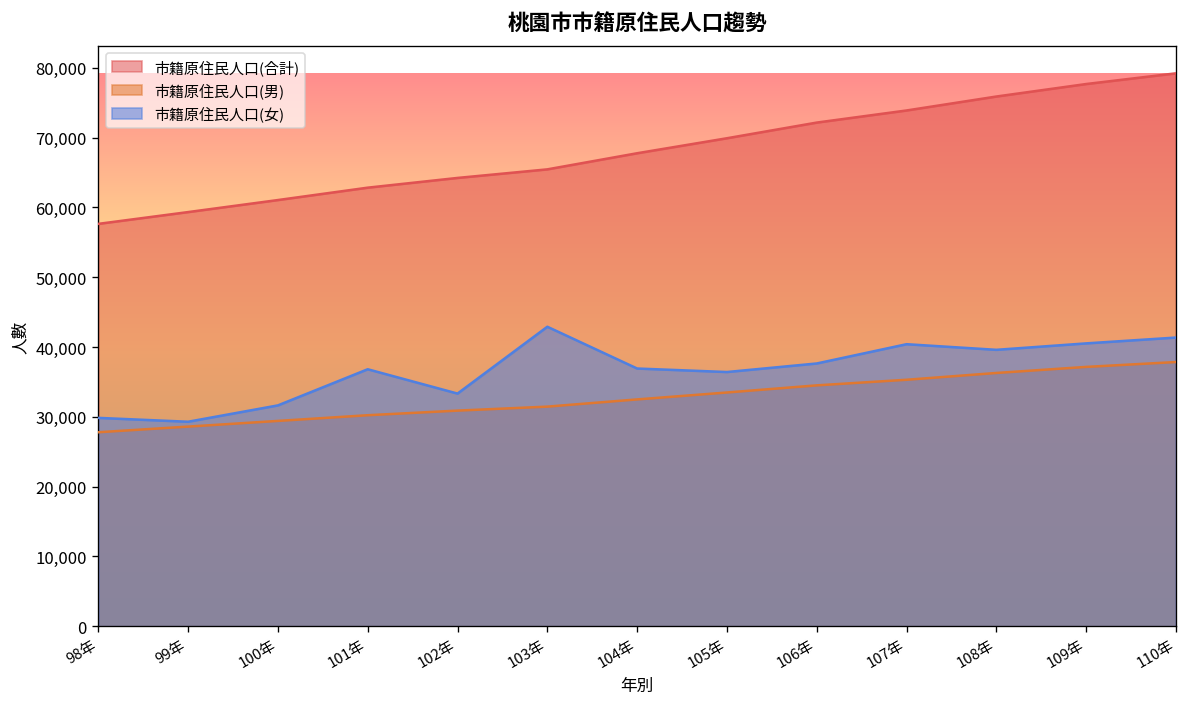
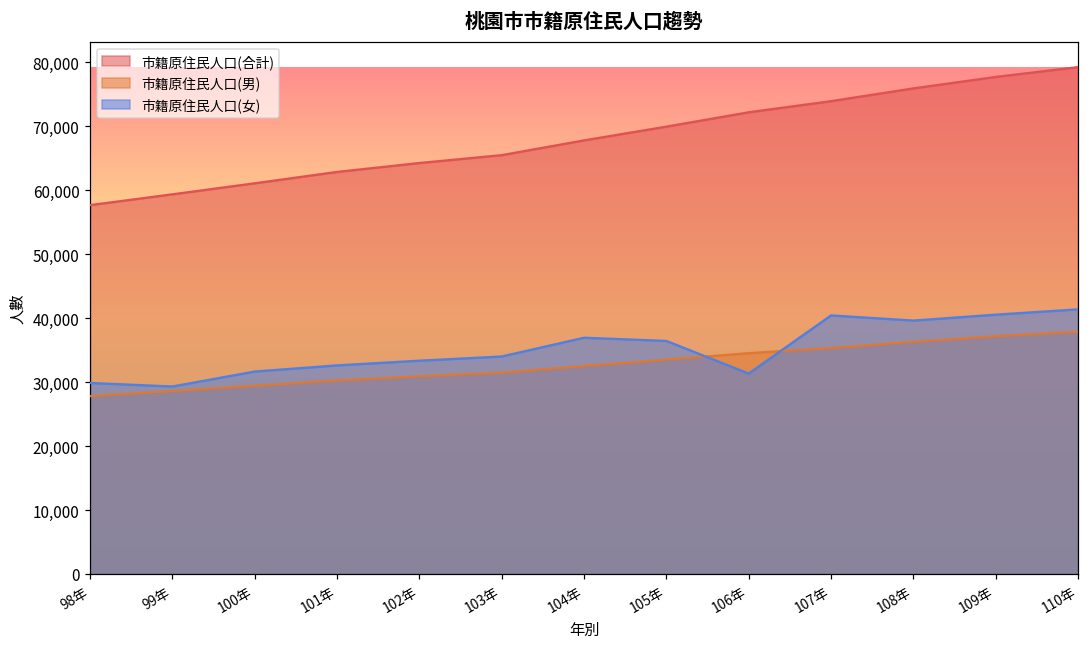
  {
    "市籍原住民人口(女)": {
      "98年": "30,000",
      "99年": "29,000",
      "100年": "32,000",
-     "101年": "37,000",
+     "101年": "33,000",
      "102年": "33,000",
-     "103年": "43,000",
+     "103年": "34,000",
      "104年": "37,000",
      "105年": "36,000",
-     "106年": "38,000",
+     "106年": "31,000",
      "107年": "40,000",
      "108年": "40,000",
      "109年": "41,000",
      "110年": "41,000"
    }
  }
